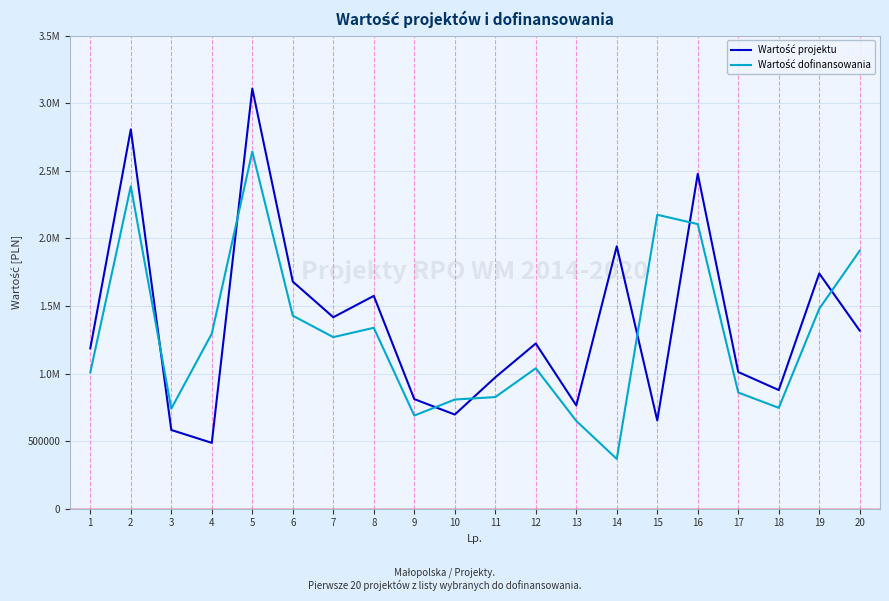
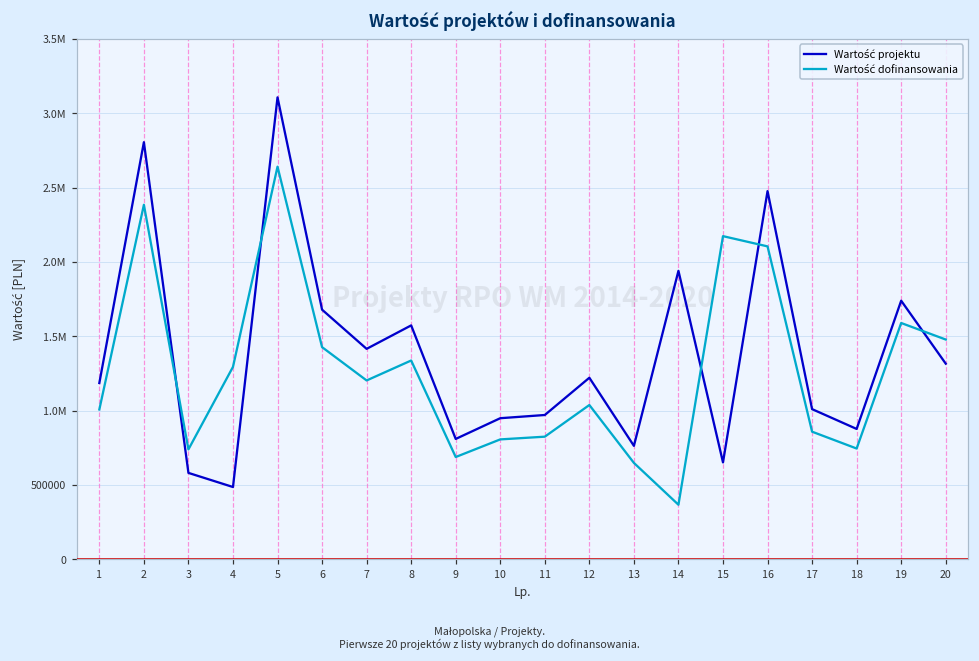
  {
    "Wartość projektu": {
      "1": 1190000,
      "2": 2810000,
      "3": 580000,
      "4": 490000,
      "5": 3110000,
      "7": 1420000,
      "8": 1570000,
      "9": 810000,
-     "10": 700000,
+     "10": 950000,
      "11": 970000,
      "12": 1220000,
      "13": 760000,
      "14": 1940000,
      "15": 650000,
      "16": 2480000,
      "17": 1010000,
      "18": 880000,
      "19": 1740000,
      "20": 1320000
    },
    "Wartość dofinansowania": {
      "1": 1010000,
      "2": 2390000,
      "3": 740000,
      "4": 1300000,
      "5": 2640000,
      "6": 1430000,
-     "7": 1270000,
+     "7": 1200000,
      "8": 1340000,
      "9": 690000,
      "10": 810000,
      "11": 830000,
      "12": 1040000,
      "13": 650000,
      "14": 370000,
      "15": 2170000,
      "16": 2110000,
      "17": 860000,
      "18": 750000,
-     "19": 1480000,
-     "20": 1910000
+     "19": 1590000,
+     "20": 1480000
    }
  }
